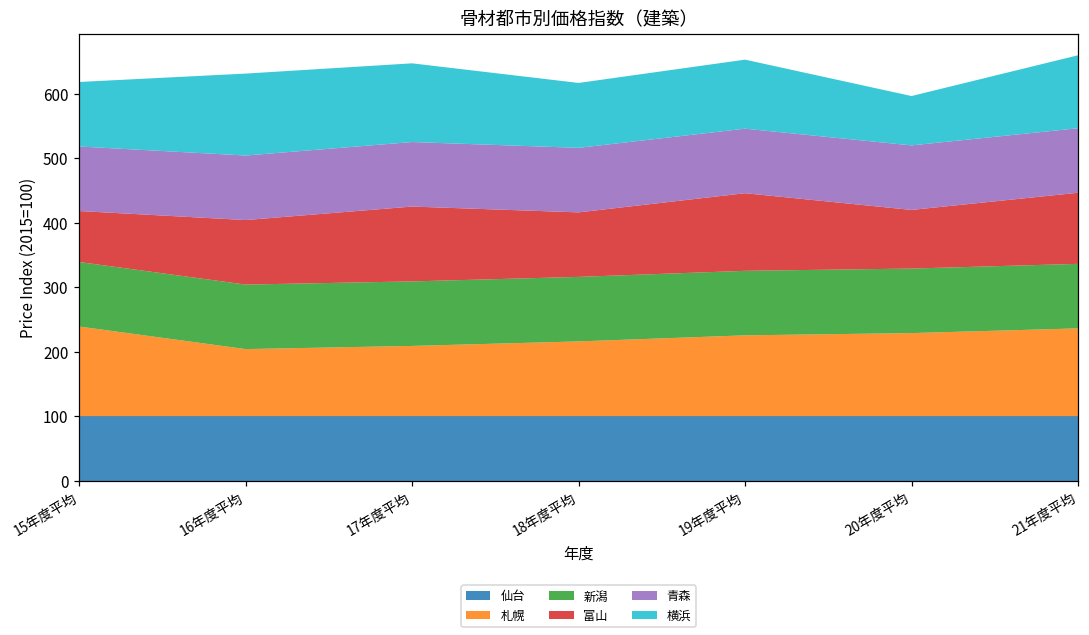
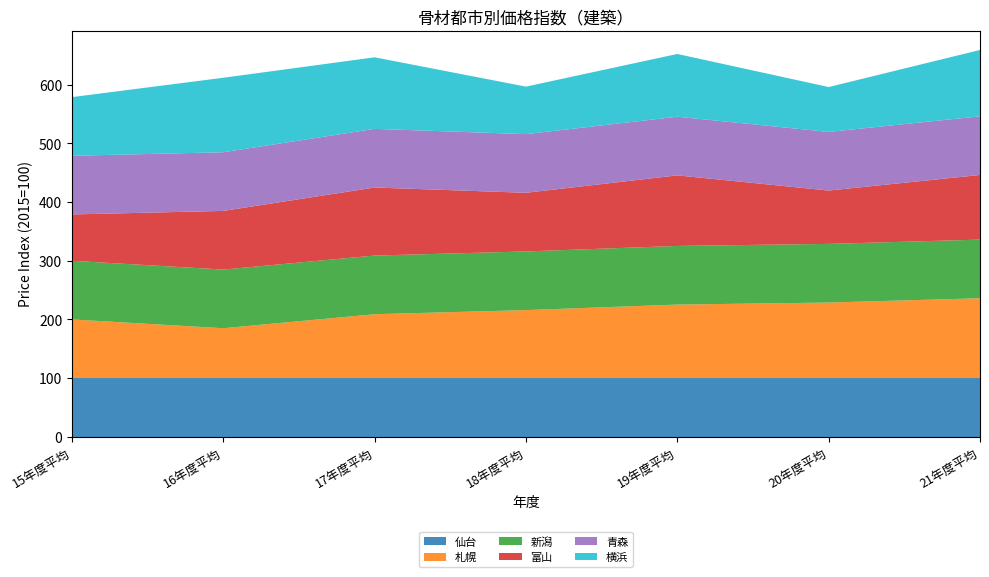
  {
    "仙台": {
      "15年度平均": 100,
      "16年度平均": 100,
      "17年度平均": 100,
      "18年度平均": 100,
      "19年度平均": 100,
      "20年度平均": 100,
      "21年度平均": 100
    },
    "札幌": {
-     "15年度平均": 140,
-     "16年度平均": 100,
+     "15年度平均": 100,
+     "16年度平均": 90,
      "17年度平均": 110,
      "18年度平均": 120,
      "19年度平均": 130,
      "20年度平均": 130,
      "21年度平均": 140
    },
    "新潟": {
      "15年度平均": 100,
      "16年度平均": 100,
      "17年度平均": 100,
      "18年度平均": 100,
      "19年度平均": 100,
      "20年度平均": 100,
      "21年度平均": 100
    },
    "富山": {
      "15年度平均": 80,
      "16年度平均": 100,
      "17年度平均": 120,
      "18年度平均": 100,
      "19年度平均": 120,
      "20年度平均": 90,
      "21年度平均": 110
    },
    "青森": {
      "15年度平均": 100,
      "16年度平均": 100,
      "17年度平均": 100,
      "18年度平均": 100,
      "19年度平均": 100,
      "20年度平均": 100,
      "21年度平均": 100
    },
    "横浜": {
      "15年度平均": 100,
      "16年度平均": 130,
      "17年度平均": 120,
-     "18年度平均": 100,
+     "18年度平均": 80,
      "19年度平均": 110,
      "20年度平均": 80,
      "21年度平均": 110
    }
  }
